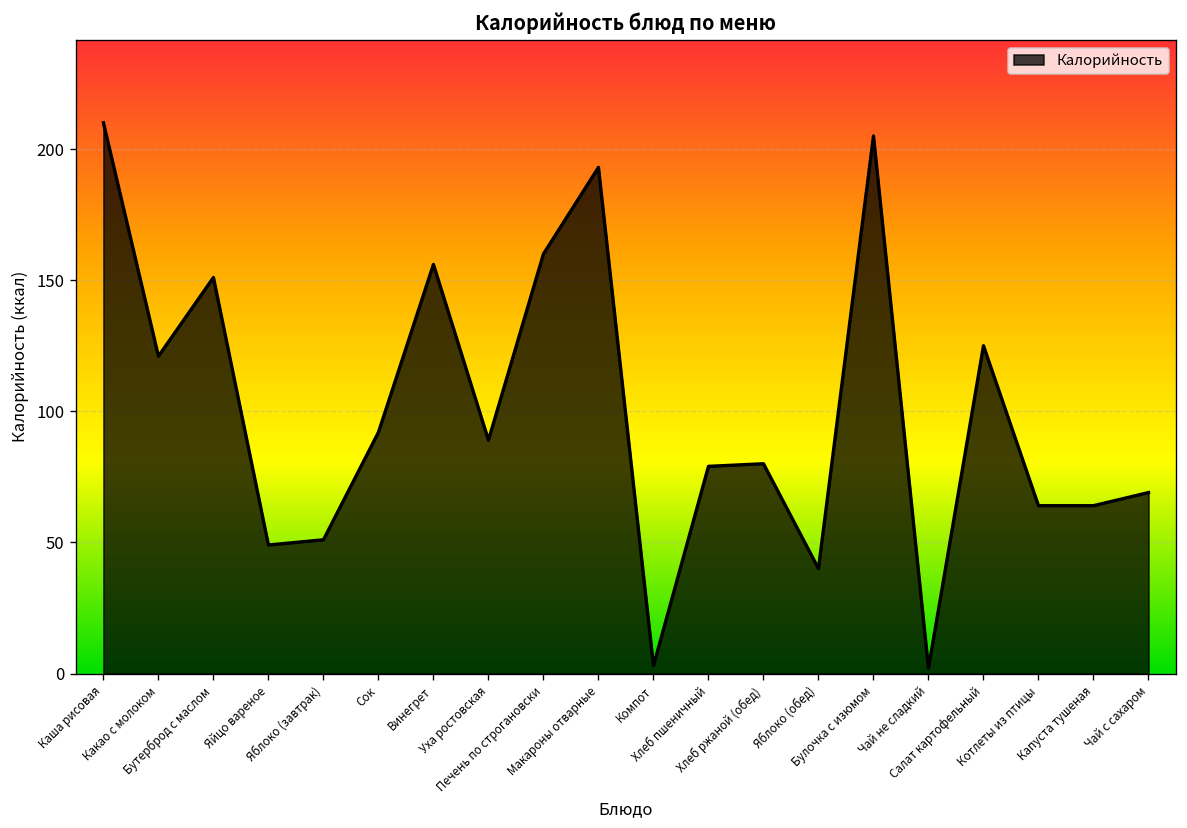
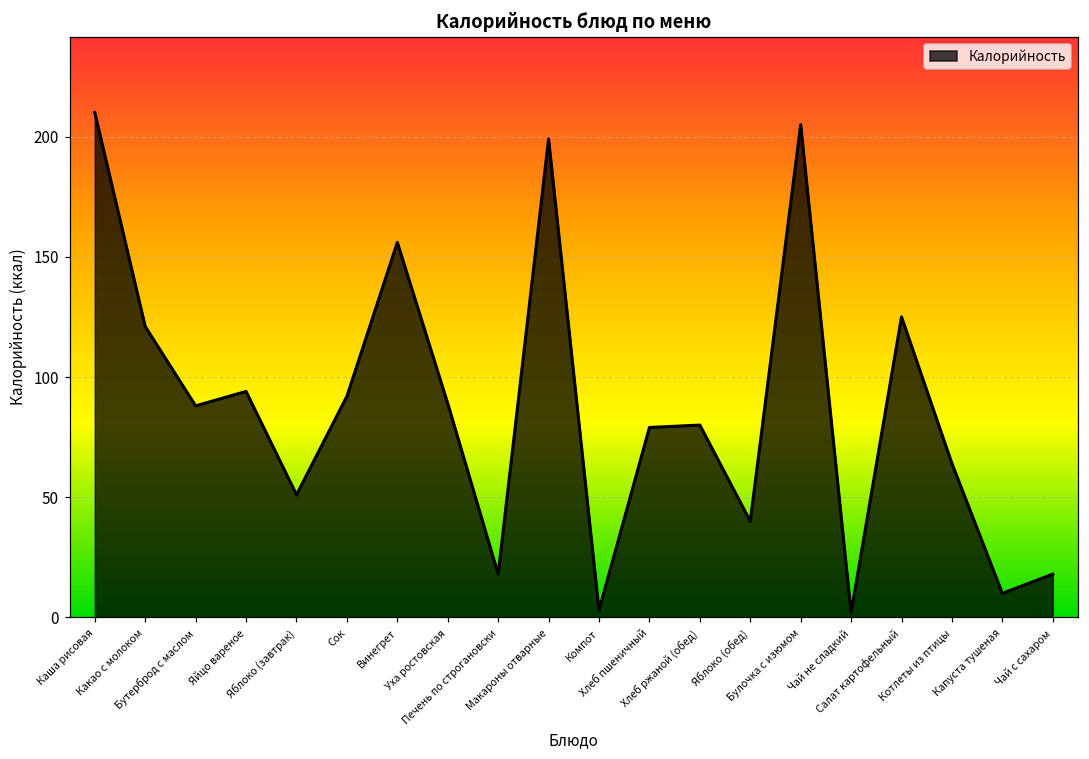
  {
    "Каша рисовая": 210,
    "Какао с молоком": 121,
-   "Бутерброд с маслом": 151,
-   "Яйцо вареное": 49,
+   "Бутерброд с маслом": 88,
+   "Яйцо вареное": 94,
    "Яблоко (завтрак)": 51,
    "Сок": 92,
    "Винегрет": 156,
    "Уха ростовская": 89,
-   "Печень по строгановски": 160,
-   "Макароны отварные": 193,
+   "Печень по строгановски": 18,
+   "Макароны отварные": 199,
    "Компот": 3,
    "Хлеб пшеничный": 79,
    "Хлеб ржаной (обед)": 80,
    "Яблоко (обед)": 40,
    "Булочка с изюмом": 205,
    "Чай не сладкий": 2,
    "Салат картофельный": 125,
    "Котлеты из птицы": 64,
-   "Капуста тушеная": 64,
-   "Чай с сахаром": 69
+   "Капуста тушеная": 10,
+   "Чай с сахаром": 18
  }
